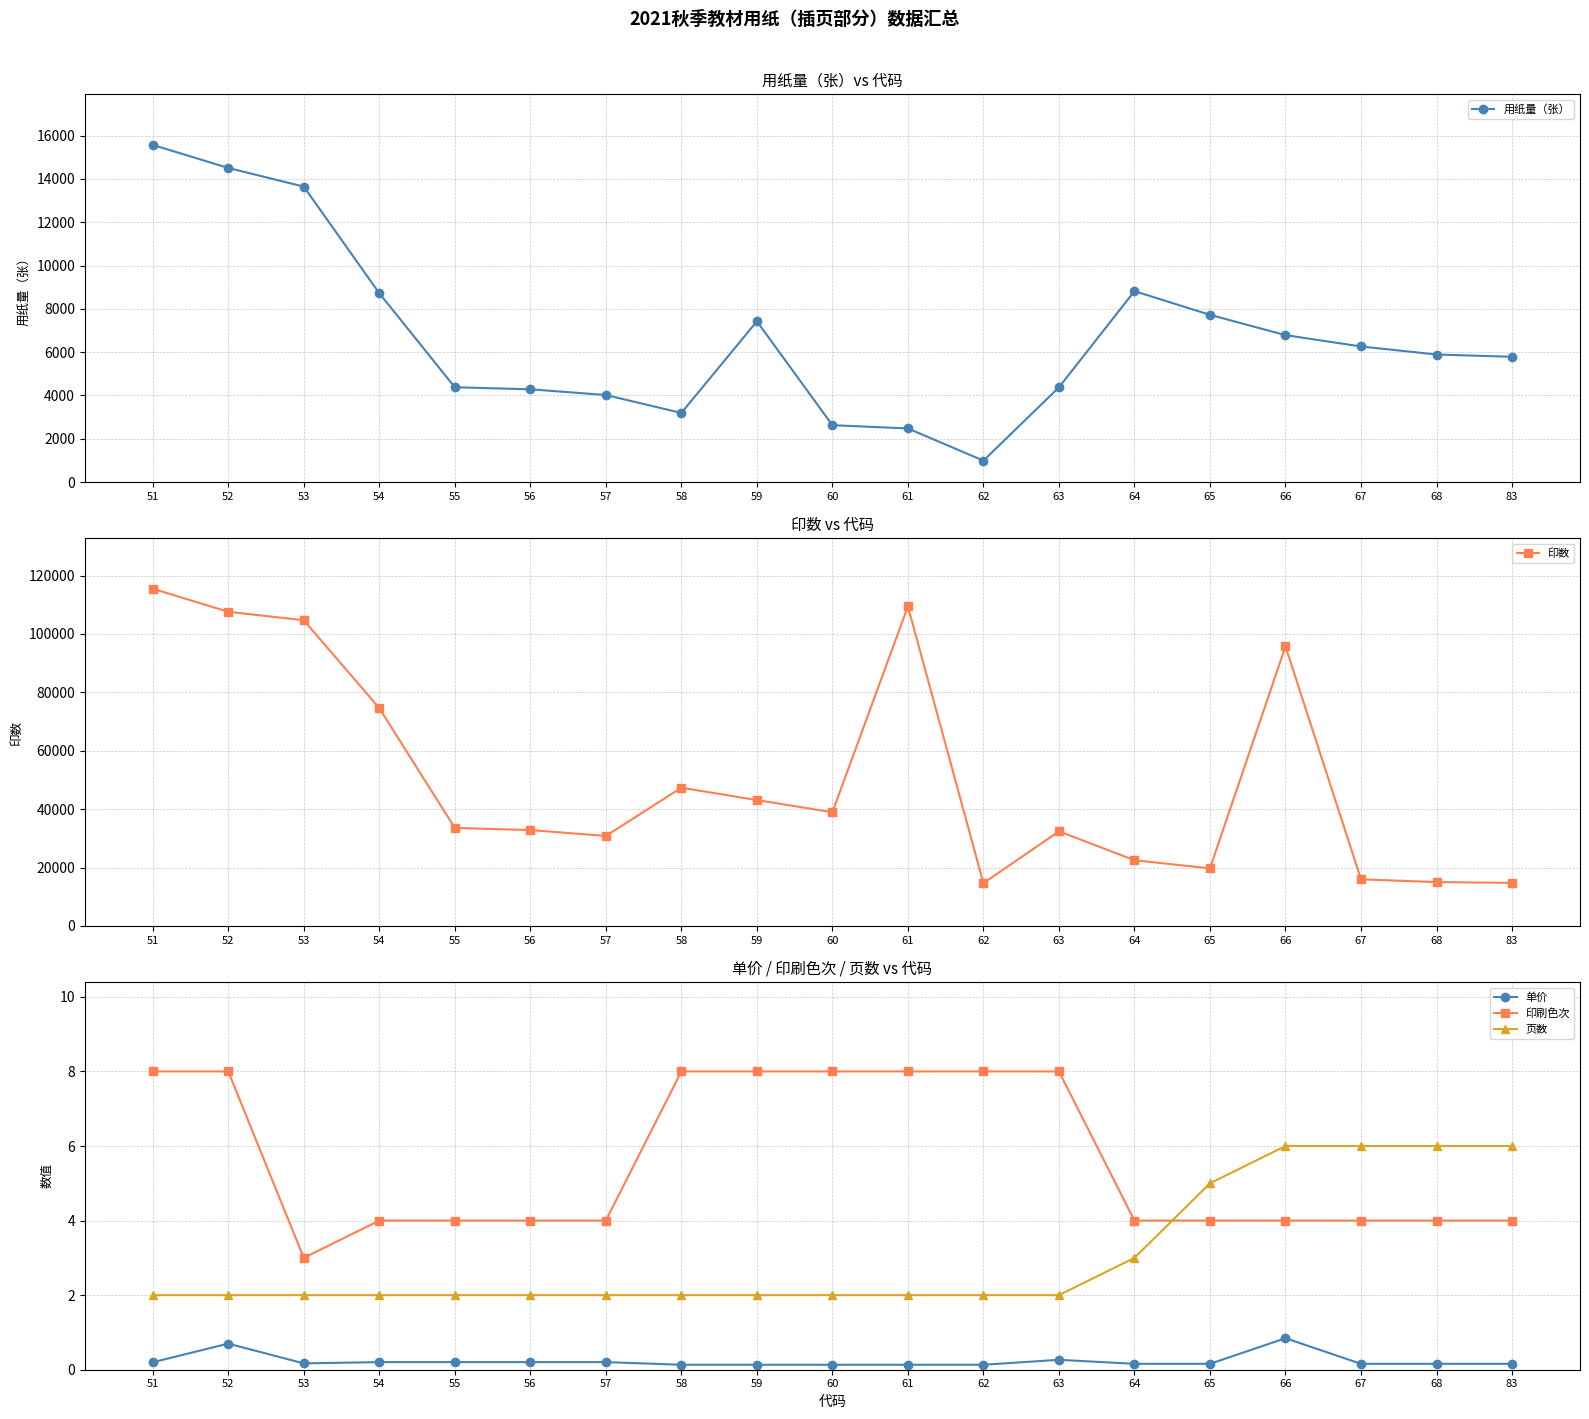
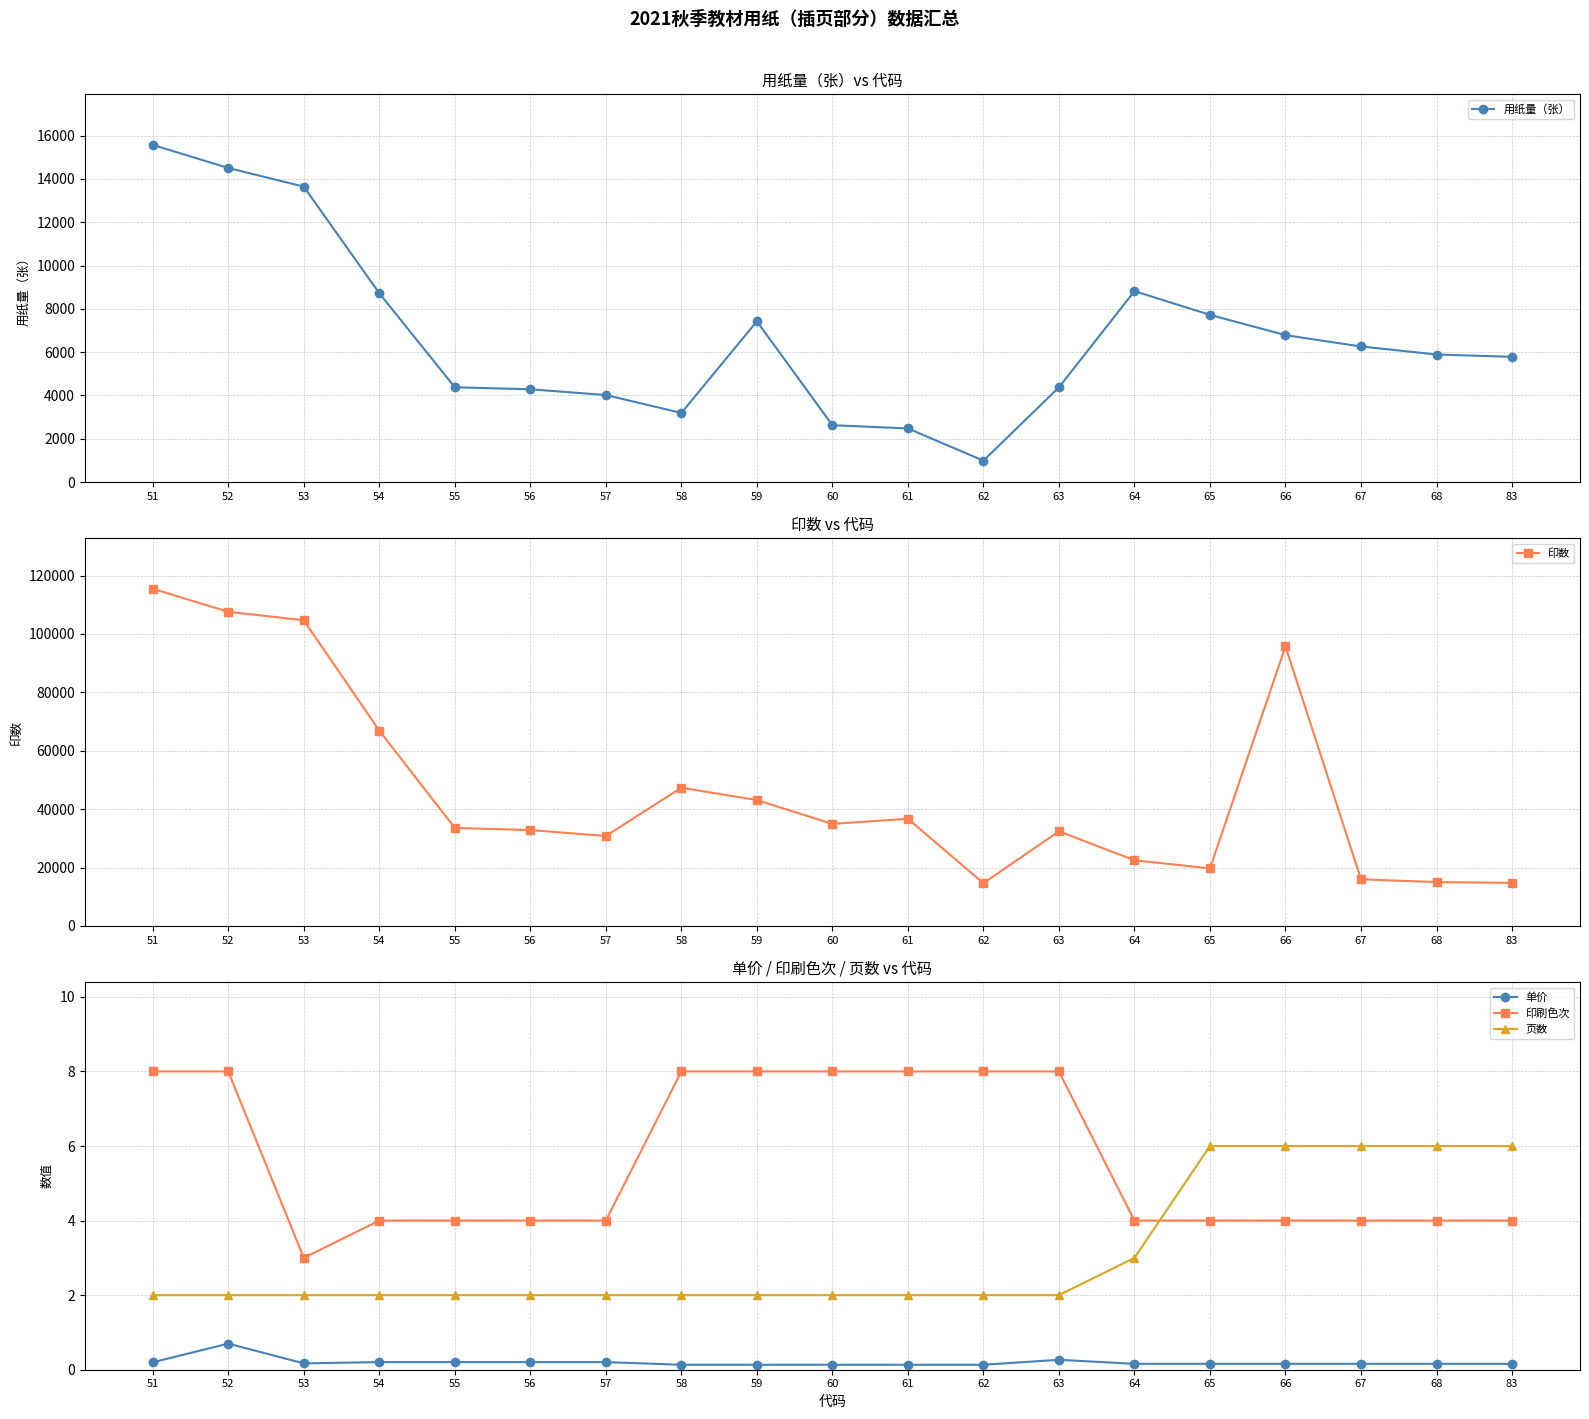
  {
    "用纸量（张）vs 代码": {
      "51": 15600,
      "52": 14500,
      "53": 13600,
      "54": 8700,
      "55": 4400,
      "56": 4300,
      "57": 4000,
      "58": 3200,
      "59": 7400,
      "60": 2600,
      "61": 2500,
      "62": 1000,
      "63": 4400,
      "64": 8800,
      "65": 7700,
      "66": 6800,
      "67": 6300,
      "68": 5900,
      "83": 5800
    },
    "印数 vs 代码": {
      "51": 116000,
      "52": 108000,
      "53": 105000,
-     "54": 75000,
+     "54": 67000,
      "55": 34000,
      "56": 33000,
      "57": 31000,
      "58": 47000,
      "59": 43000,
-     "60": 39000,
-     "61": 109000,
+     "60": 35000,
+     "61": 37000,
      "62": 15000,
      "63": 32000,
      "64": 23000,
      "65": 20000,
      "66": 96000,
      "67": 16000,
      "68": 15000,
      "83": 15000
    },
    "单价 / 印刷色次 / 页数 vs 代码": {
      "单价": {
        "51": 0.2,
        "52": 0.7,
        "53": 0.2,
        "54": 0.2,
        "55": 0.2,
        "56": 0.2,
        "57": 0.2,
        "58": 0.1,
        "59": 0.1,
        "60": 0.1,
        "61": 0.1,
        "62": 0.1,
        "63": 0.3,
        "64": 0.2,
        "65": 0.2,
-       "66": 0.8,
+       "66": 0.2,
        "67": 0.2,
        "68": 0.2,
        "83": 0.2
      },
      "印刷色次": {
        "51": 8.0,
        "52": 8.0,
        "53": 3.0,
        "54": 4.0,
        "55": 4.0,
        "56": 4.0,
        "57": 4.0,
        "58": 8.0,
        "59": 8.0,
        "60": 8.0,
        "61": 8.0,
        "62": 8.0,
        "63": 8.0,
        "64": 4.0,
        "65": 4.0,
        "66": 4.0,
        "67": 4.0,
        "68": 4.0,
        "83": 4.0
      },
      "页数": {
        "51": 2,
        "52": 2,
        "53": 2,
        "54": 2,
        "55": 2,
        "56": 2,
        "57": 2,
        "58": 2,
        "59": 2,
        "60": 2,
        "61": 2,
        "62": 2,
        "63": 2,
        "64": 3,
-       "65": 5,
+       "65": 6,
        "66": 6,
        "67": 6,
        "68": 6,
        "83": 6
      }
    }
  }
